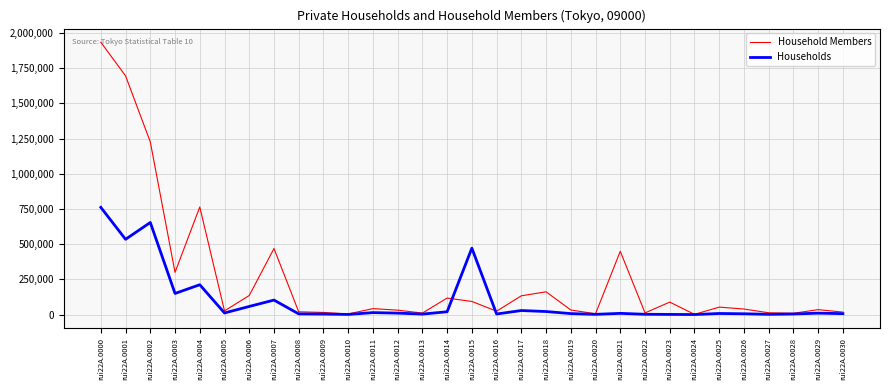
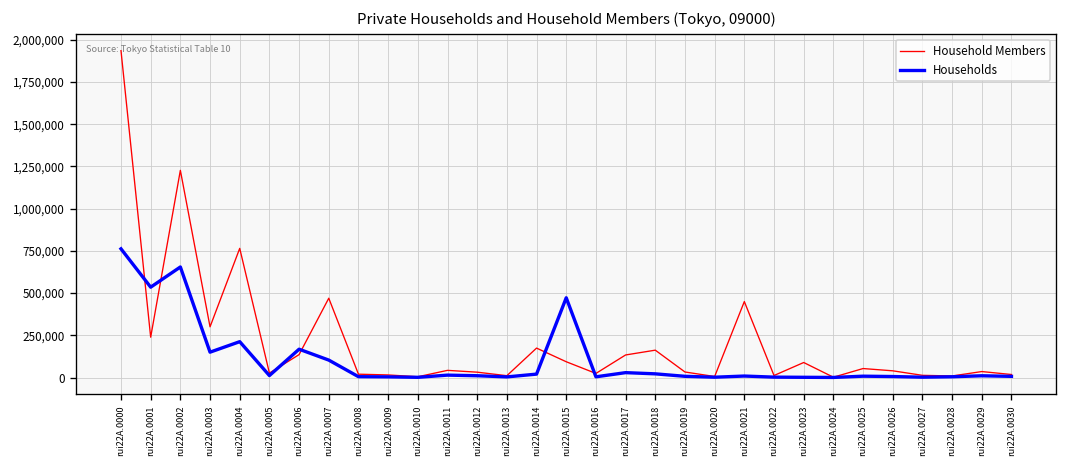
  {
    "Household Members": {
-     "rui22A.0001": "1,700,000",
+     "rui22A.0001": "240,000",
      "rui22A.0002": "1,230,000",
      "rui22A.0003": "300,000",
      "rui22A.0004": "760,000",
      "rui22A.0006": "140,000",
      "rui22A.0007": "470,000",
      "rui22A.0011": "40,000",
      "rui22A.0012": "30,000",
-     "rui22A.0014": "120,000",
+     "rui22A.0014": "170,000",
      "rui22A.0015": "90,000",
      "rui22A.0016": "20,000",
      "rui22A.0017": "130,000",
      "rui22A.0018": "160,000",
      "rui22A.0019": "30,000",
      "rui22A.0021": "450,000",
      "rui22A.0023": "90,000",
      "rui22A.0025": "50,000",
      "rui22A.0026": "40,000",
      "rui22A.0029": "40,000"
    },
    "Households": {
      "rui22A.0000": "760,000",
      "rui22A.0001": "530,000",
      "rui22A.0002": "650,000",
      "rui22A.0003": "150,000",
      "rui22A.0004": "210,000",
-     "rui22A.0006": "60,000",
+     "rui22A.0006": "170,000",
      "rui22A.0007": "100,000",
      "rui22A.0011": "10,000",
      "rui22A.0012": "10,000",
      "rui22A.0014": "20,000",
      "rui22A.0015": "470,000",
      "rui22A.0016": "0",
      "rui22A.0017": "30,000",
      "rui22A.0018": "20,000",
      "rui22A.0019": "10,000",
      "rui22A.0021": "10,000",
      "rui22A.0023": "0",
      "rui22A.0025": "10,000",
      "rui22A.0026": "10,000",
      "rui22A.0029": "10,000"
    }
  }
